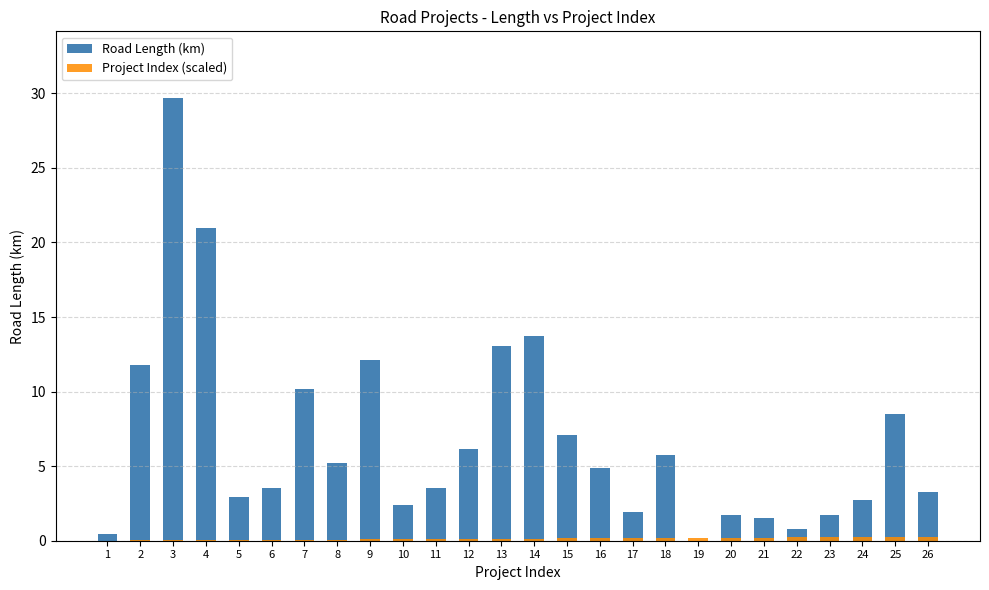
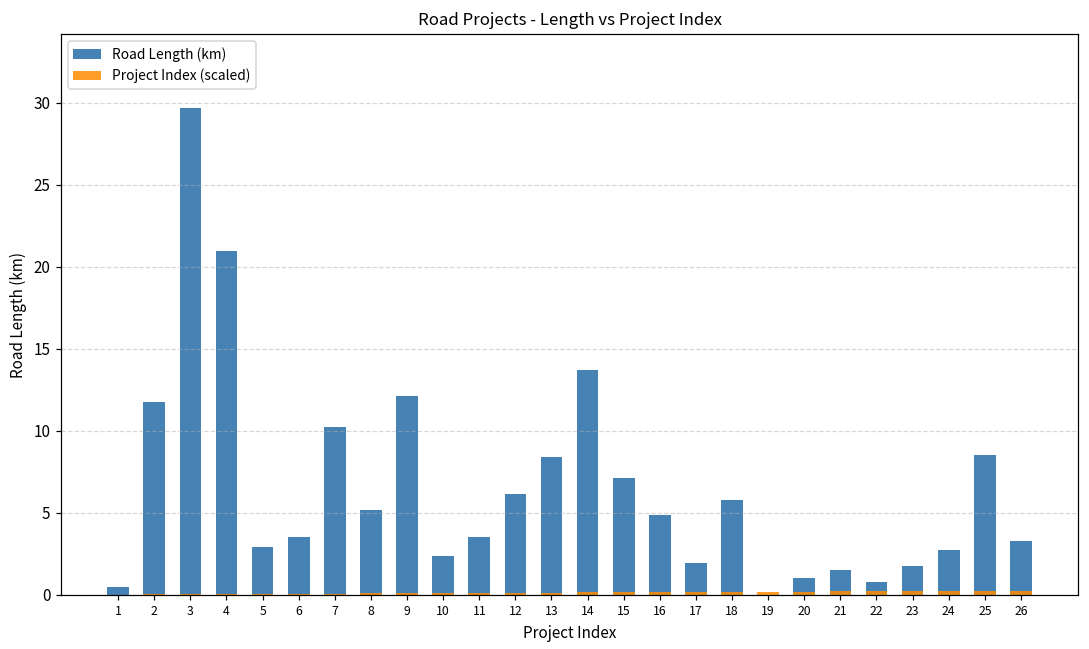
  {
    "Road Length (km)": {
      "1": 0.5,
      "2": 11.8,
      "3": 29.7,
      "4": 20.9,
      "5": 2.9,
      "6": 3.6,
      "7": 10.2,
      "8": 5.2,
      "9": 12.1,
      "10": 2.4,
      "11": 3.5,
      "12": 6.1,
-     "13": 13.1,
+     "13": 8.4,
      "14": 13.7,
      "15": 7.1,
      "16": 4.9,
      "17": 2.0,
      "18": 5.8,
      "19": 0.0,
-     "20": 1.7,
+     "20": 1.1,
      "21": 1.5,
      "22": 0.8,
      "23": 1.7,
      "24": 2.8,
      "25": 8.5,
      "26": 3.3
    },
    "Project Index (scaled)": {
      "19": 0.2
    }
  }
